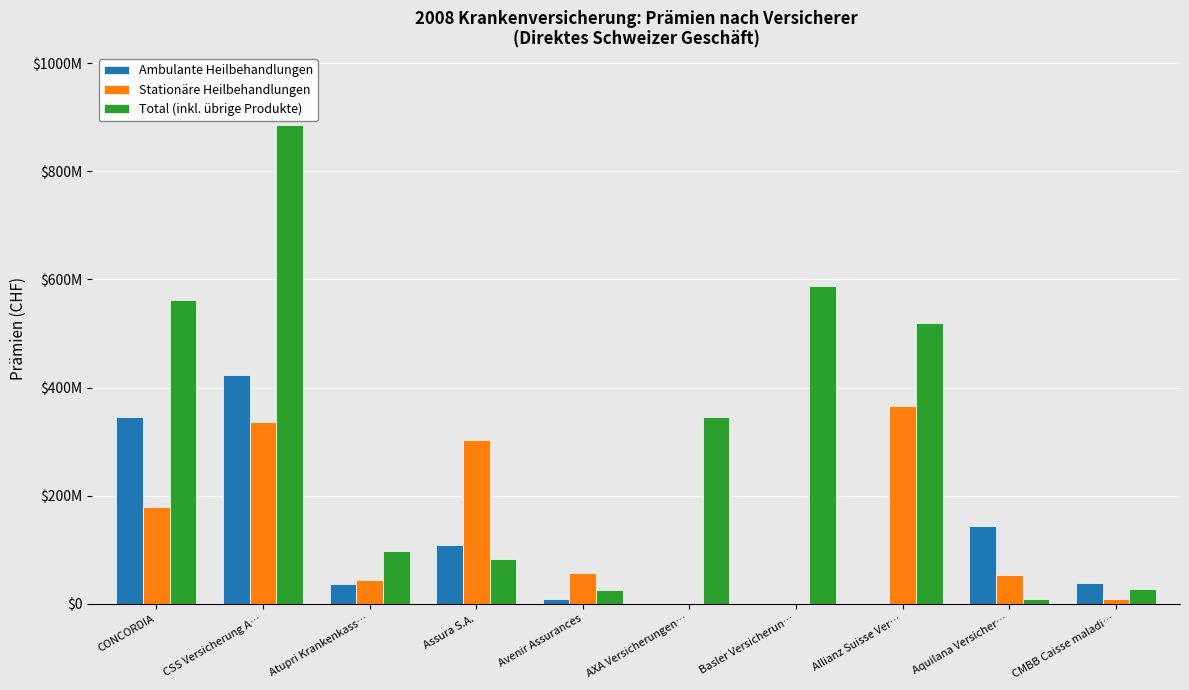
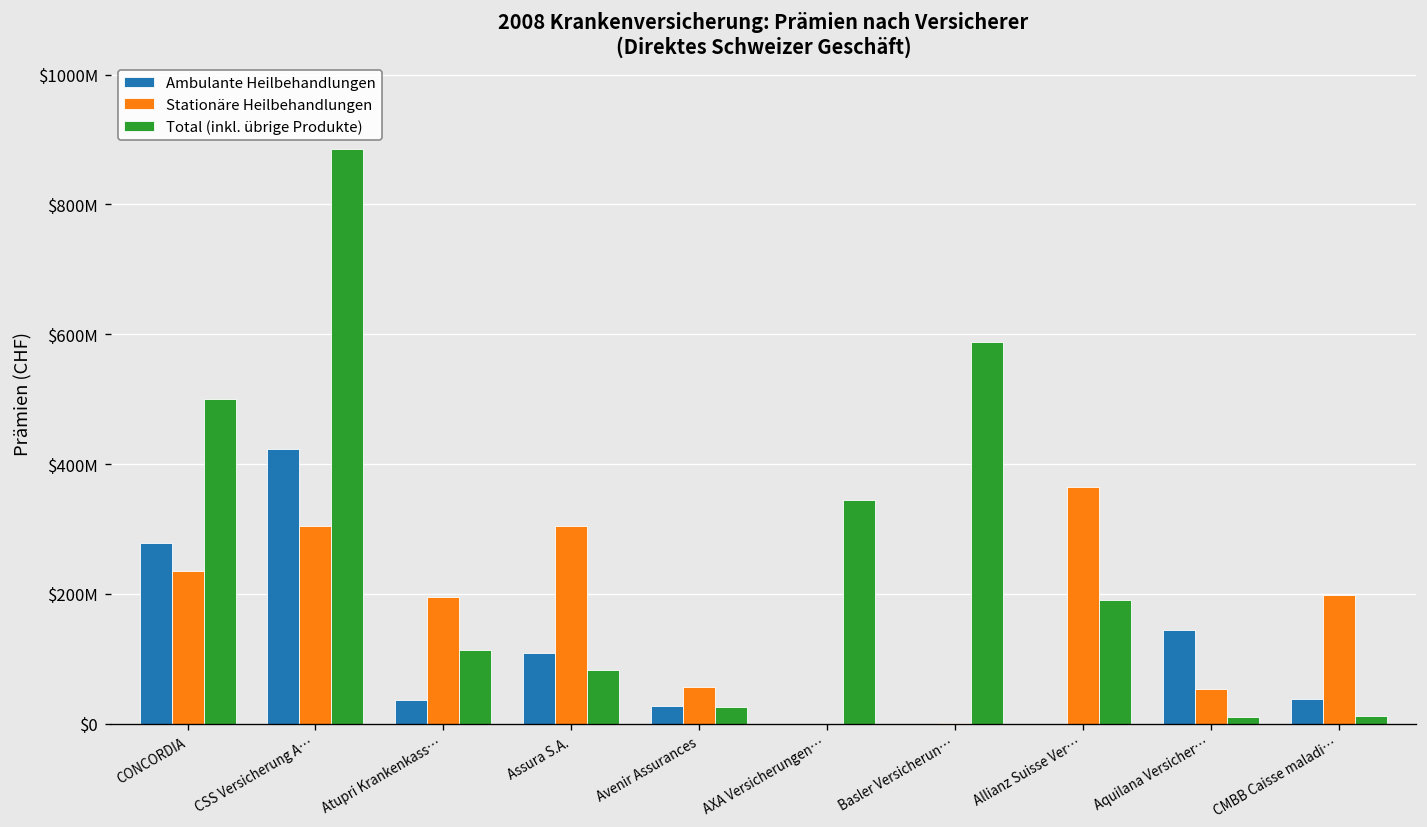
  {
    "Ambulante Heilbehandlungen": {
-     "CONCORDIA": "$350000000",
+     "CONCORDIA": "$280000000",
      "CSS Versicherung A…": "$420000000",
      "Atupri Krankenkass…": "$40000000",
      "Assura S.A.": "$110000000",
-     "Avenir Assurances": "$10000000",
+     "Avenir Assurances": "$30000000",
      "AXA Versicherungen…": "$0",
      "Basler Versicherun…": "$0",
      "Aquilana Versicher…": "$140000000",
      "CMBB Caisse maladi…": "$40000000"
    },
    "Stationäre Heilbehandlungen": {
-     "CONCORDIA": "$180000000",
-     "CSS Versicherung A…": "$340000000",
-     "Atupri Krankenkass…": "$40000000",
+     "CONCORDIA": "$240000000",
+     "CSS Versicherung A…": "$300000000",
+     "Atupri Krankenkass…": "$190000000",
      "Assura S.A.": "$300000000",
      "Avenir Assurances": "$60000000",
      "AXA Versicherungen…": "$0",
      "Allianz Suisse Ver…": "$370000000",
      "Aquilana Versicher…": "$50000000",
-     "CMBB Caisse maladi…": "$10000000"
+     "CMBB Caisse maladi…": "$200000000"
    },
    "Total (inkl. übrige Produkte)": {
-     "CONCORDIA": "$560000000",
+     "CONCORDIA": "$500000000",
      "CSS Versicherung A…": "$890000000",
-     "Atupri Krankenkass…": "$100000000",
+     "Atupri Krankenkass…": "$110000000",
      "Assura S.A.": "$80000000",
      "Avenir Assurances": "$30000000",
      "AXA Versicherungen…": "$340000000",
      "Basler Versicherun…": "$590000000",
-     "Allianz Suisse Ver…": "$520000000",
+     "Allianz Suisse Ver…": "$190000000",
      "Aquilana Versicher…": "$10000000",
-     "CMBB Caisse maladi…": "$30000000"
+     "CMBB Caisse maladi…": "$10000000"
    }
  }
